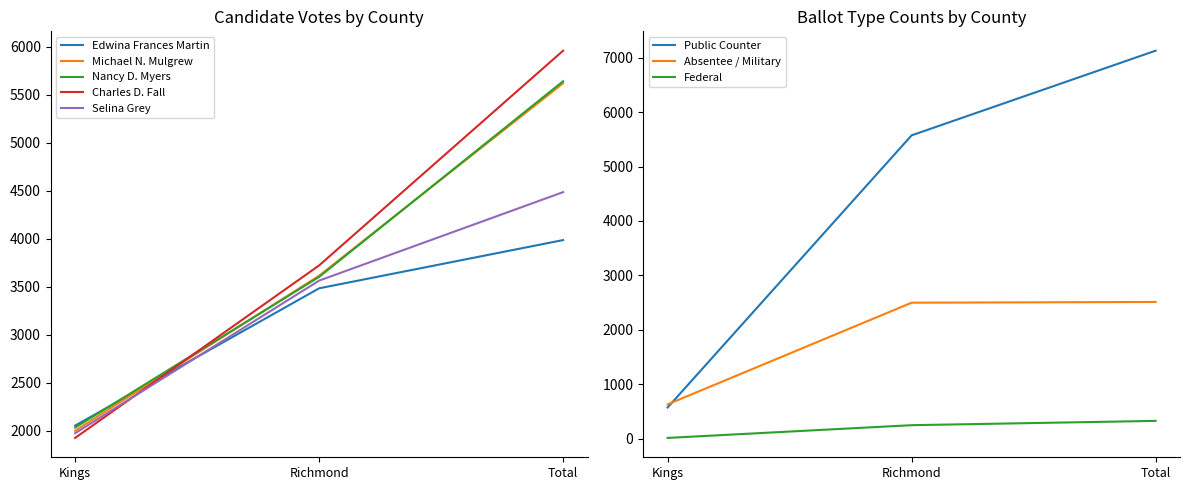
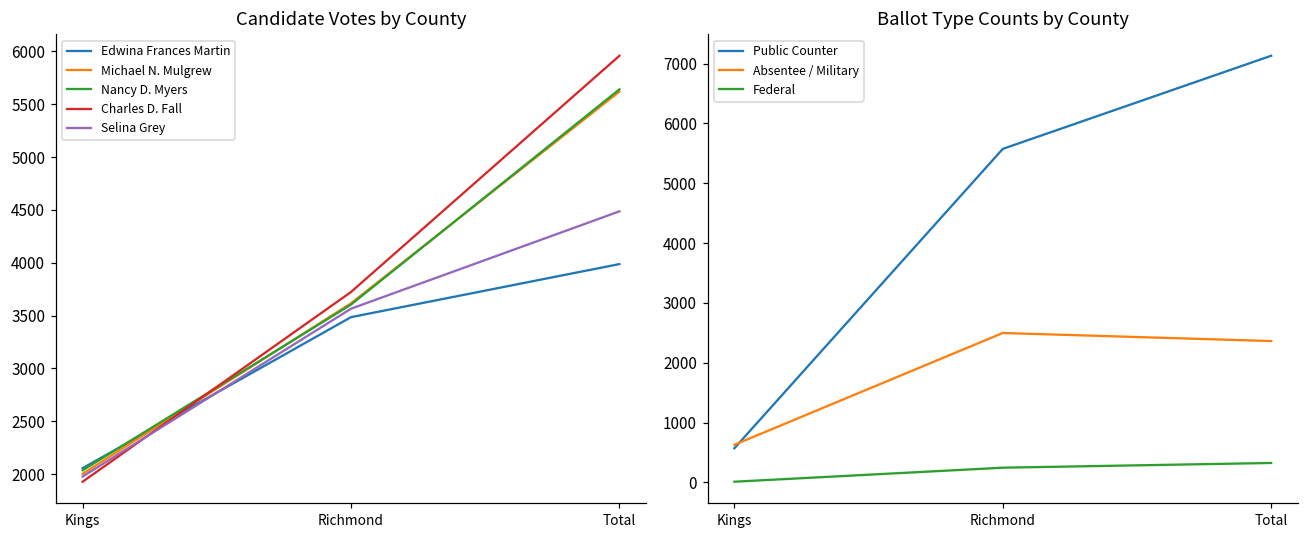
  {
    "Candidate Votes by County": {
      "Edwina Frances Martin": {
        "Richmond": 3500,
        "Total": 4000
      },
      "Charles D. Fall": {
        "Kings": 1900,
        "Richmond": 3700,
        "Total": 6000
      },
      "Selina Grey": {
        "Richmond": 3600,
        "Total": 4500
      }
    },
    "Ballot Type Counts by County": {
      "Public Counter": {
        "Kings": 600,
        "Richmond": 5600,
        "Total": 7100
      },
      "Absentee / Military": {
        "Kings": 600,
        "Richmond": 2500,
-       "Total": 2500
+       "Total": 2400
      },
      "Federal": {
        "Kings": 0,
        "Richmond": 200,
        "Total": 300
      }
    }
  }
